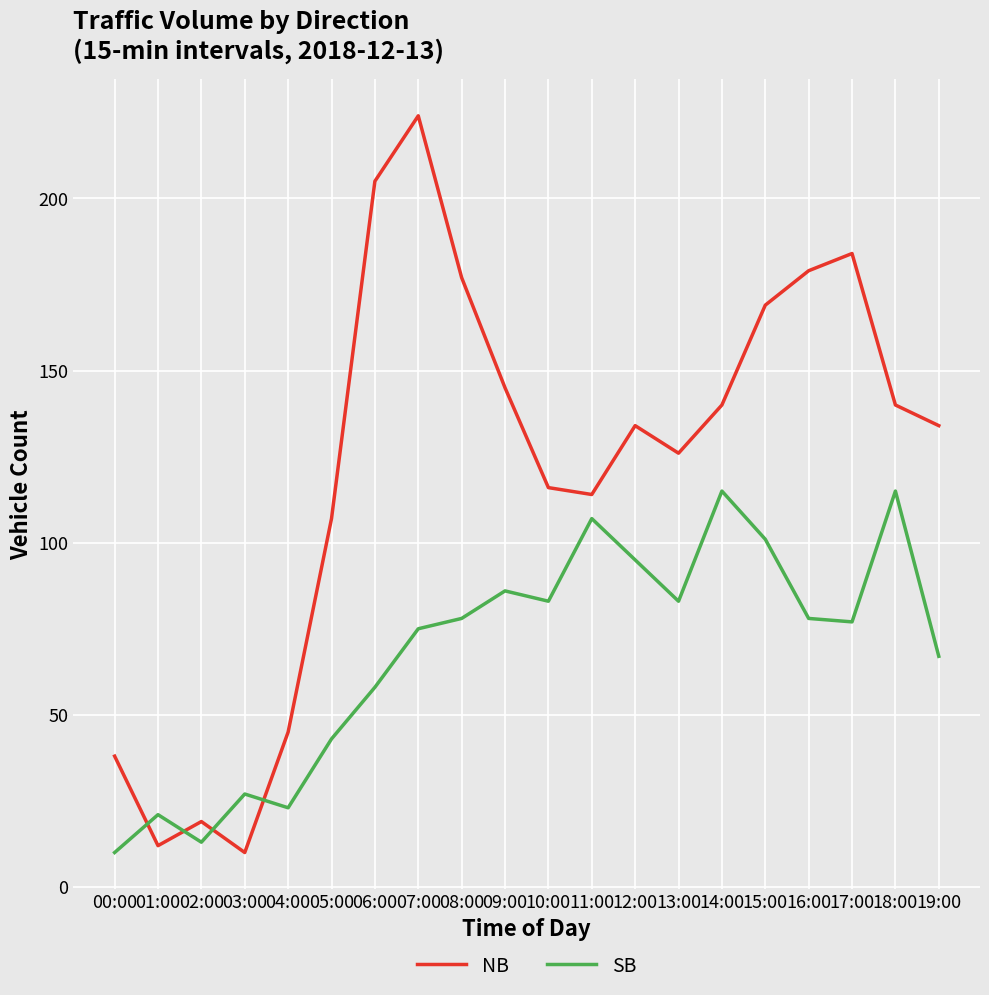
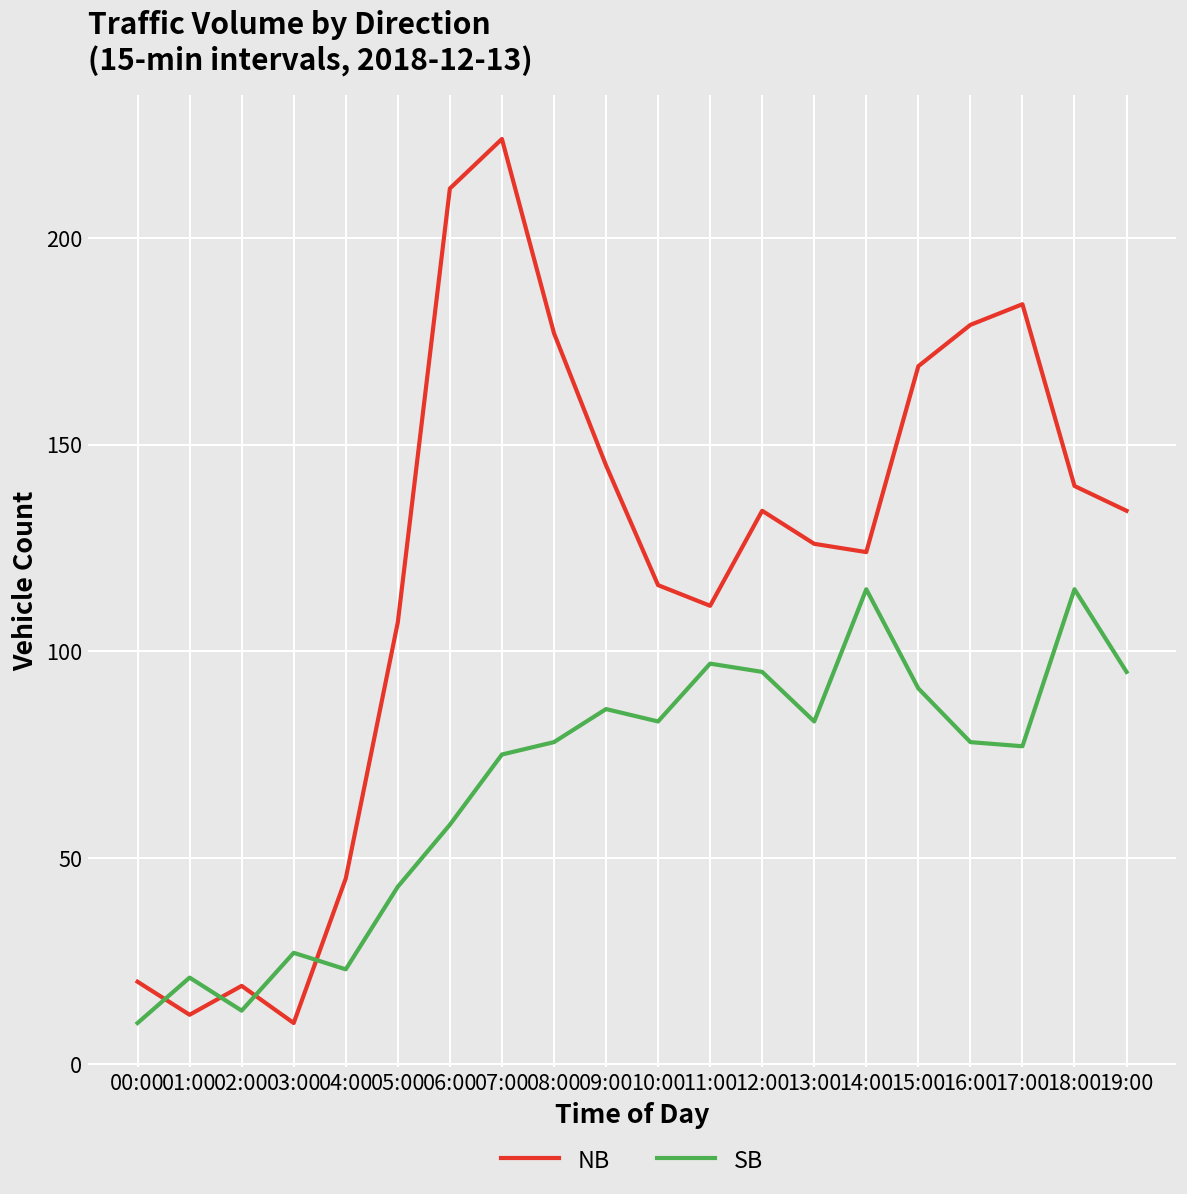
  {
    "NB": {
-     "00:00": 38,
+     "00:00": 20,
      "01:00": 12,
      "02:00": 19,
      "03:00": 10,
      "04:00": 45,
      "05:00": 107,
-     "06:00": 205,
+     "06:00": 212,
      "07:00": 224,
      "08:00": 177,
      "09:00": 145,
      "10:00": 116,
-     "11:00": 114,
+     "11:00": 111,
      "12:00": 134,
      "13:00": 126,
-     "14:00": 140,
+     "14:00": 124,
      "15:00": 169,
      "16:00": 179,
      "17:00": 184,
      "18:00": 140,
      "19:00": 134
    },
    "SB": {
      "00:00": 10,
      "01:00": 21,
      "02:00": 13,
      "03:00": 27,
      "04:00": 23,
      "05:00": 43,
      "06:00": 58,
      "07:00": 75,
      "08:00": 78,
      "09:00": 86,
      "10:00": 83,
-     "11:00": 107,
+     "11:00": 97,
      "12:00": 95,
      "13:00": 83,
      "14:00": 115,
-     "15:00": 101,
+     "15:00": 91,
      "16:00": 78,
      "17:00": 77,
      "18:00": 115,
-     "19:00": 67
+     "19:00": 95
    }
  }
